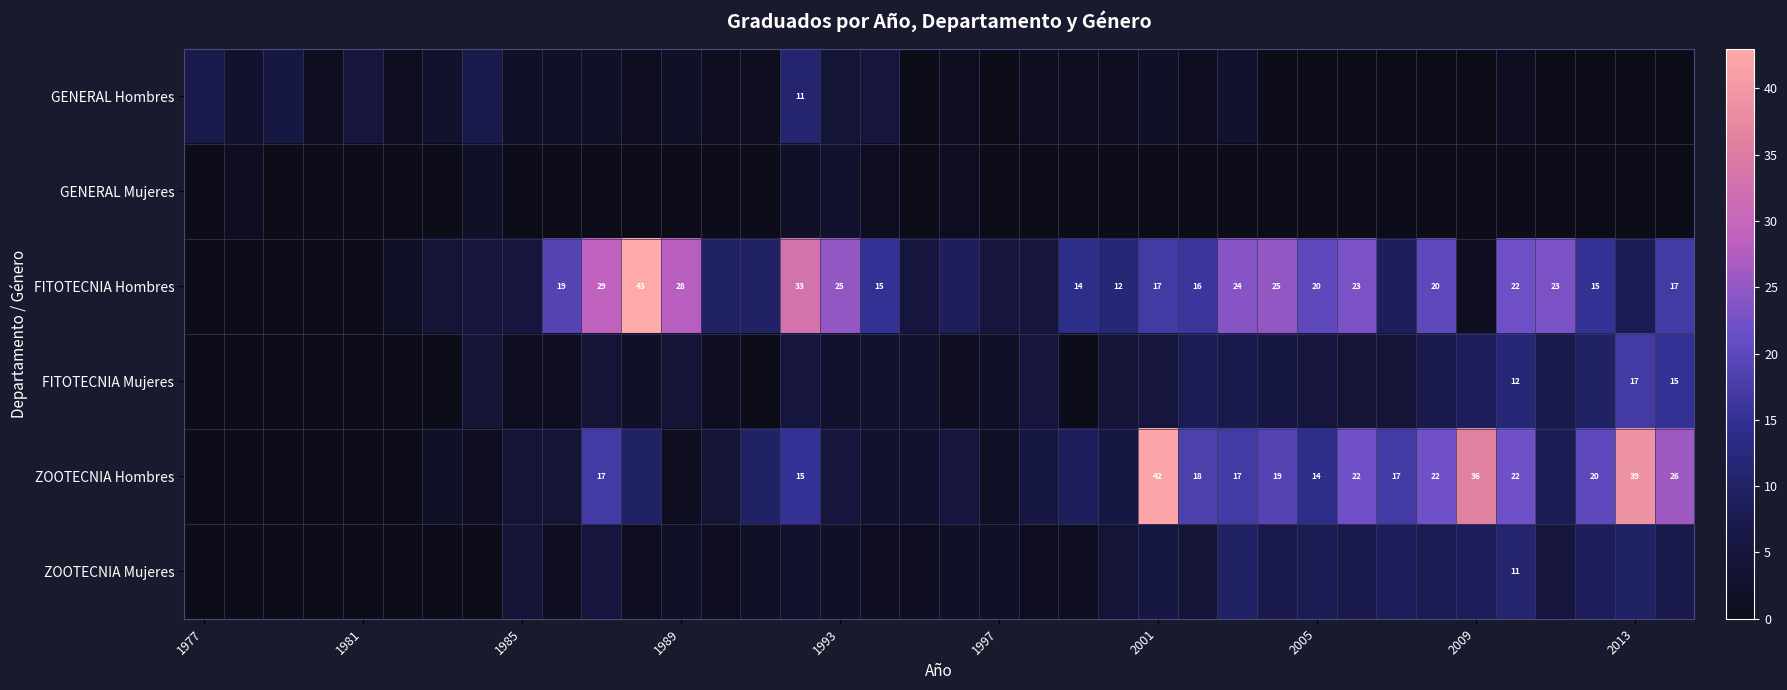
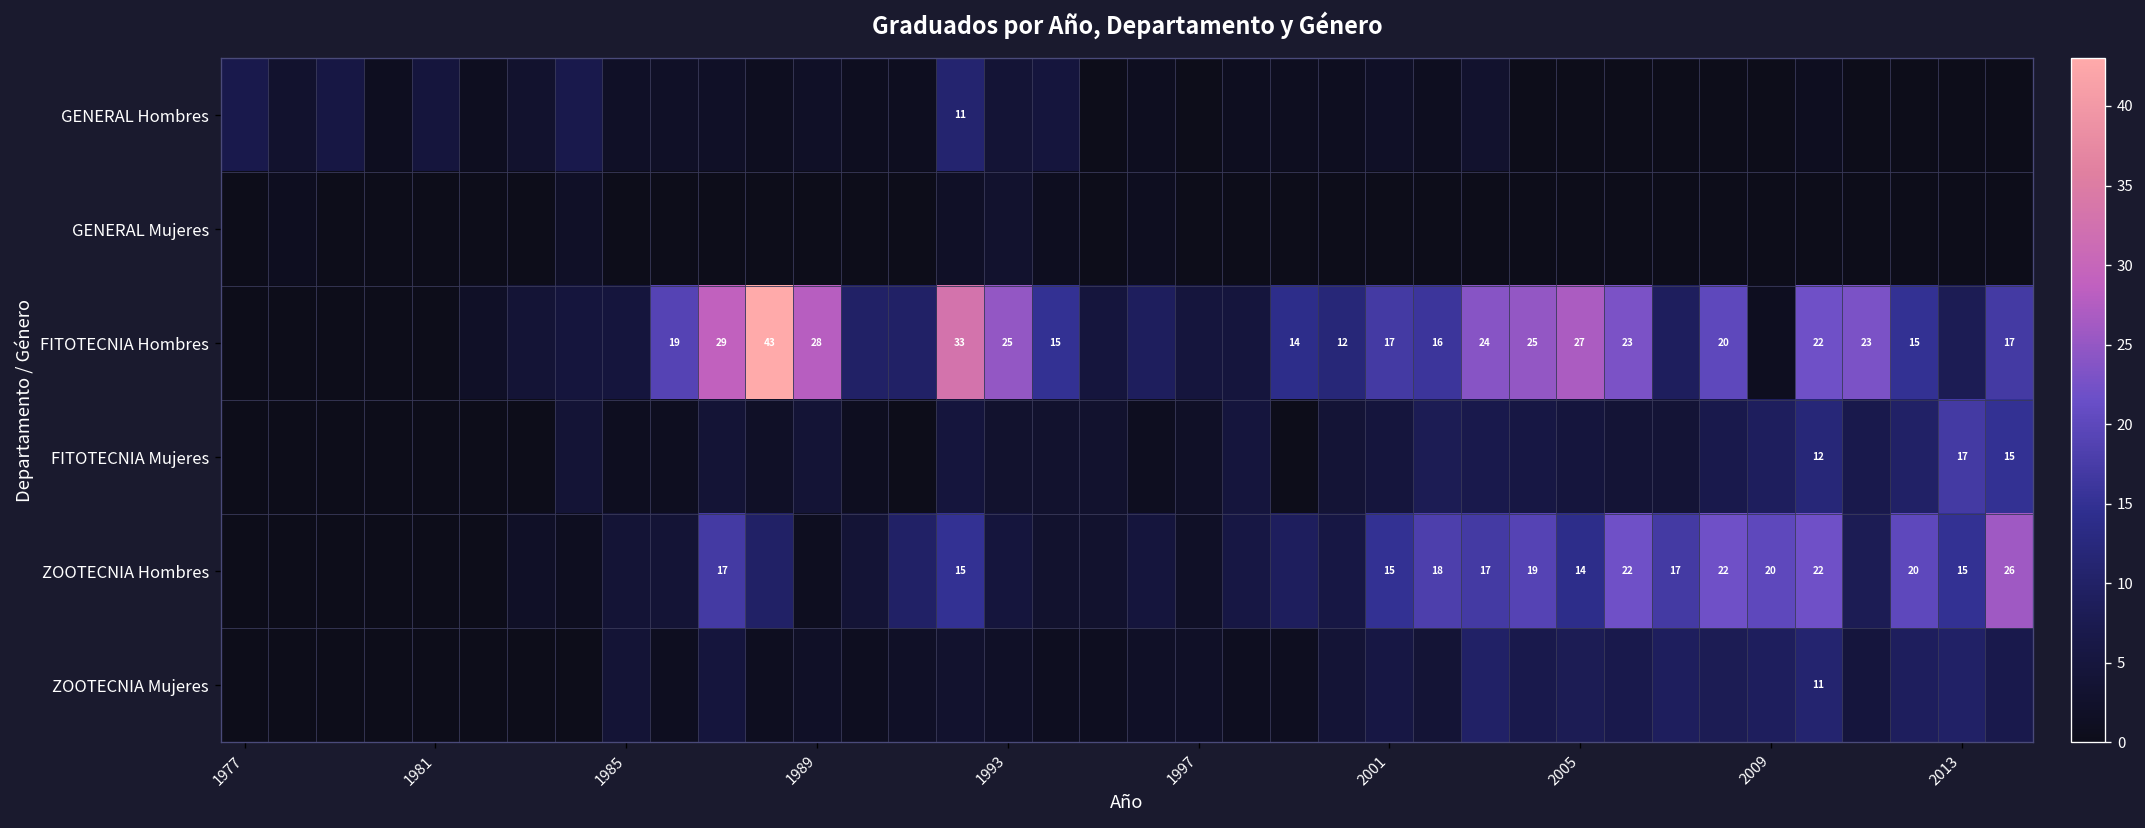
  {
    "FITOTECNIA Hombres": {
      "1989": 28,
      "1993": 25,
      "2001": 17,
-     "2005": 20
+     "2005": 27
    },
    "FITOTECNIA Mujeres": {
      "2013": 17
    },
    "ZOOTECNIA Hombres": {
-     "2001": 42,
+     "2001": 15,
      "2005": 14,
-     "2009": 36,
-     "2013": 39
+     "2009": 20,
+     "2013": 15
    }
  }
